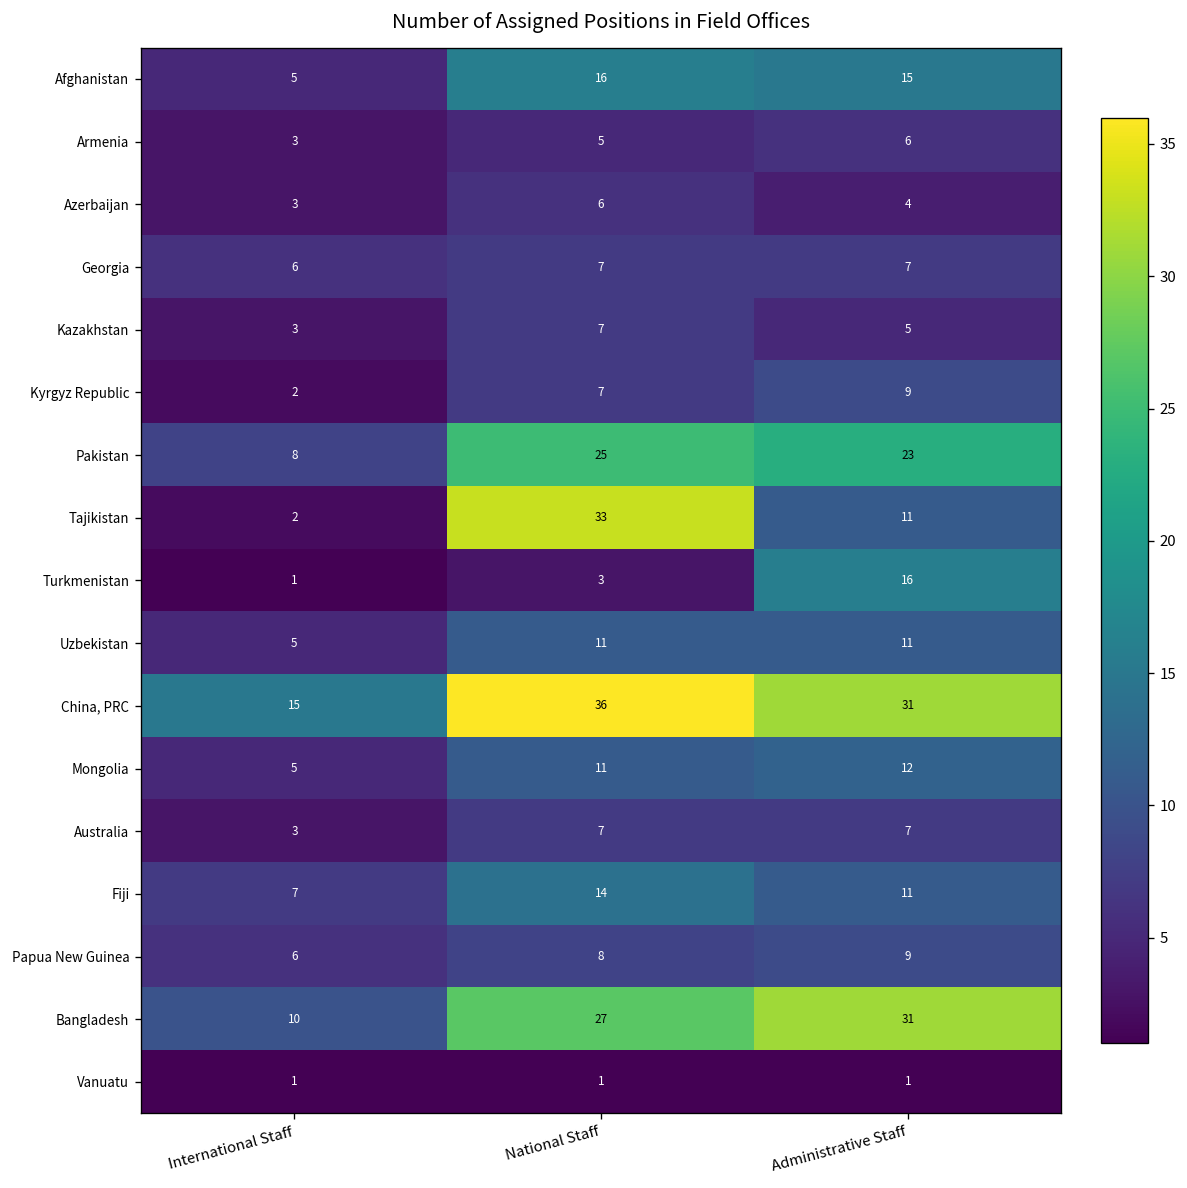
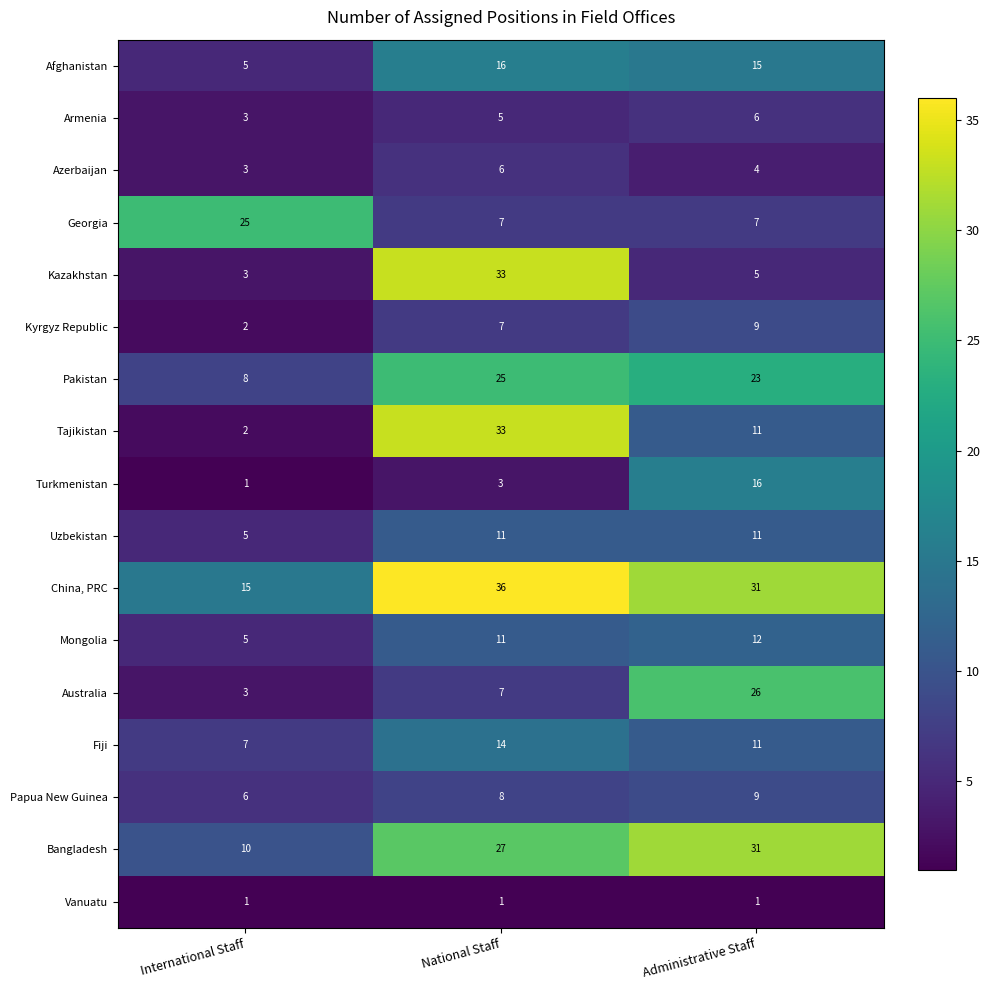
  {
    "Afghanistan": {
      "International Staff": 5,
      "National Staff": 16,
      "Administrative Staff": 15
    },
    "Armenia": {
      "International Staff": 3,
      "National Staff": 5,
      "Administrative Staff": 6
    },
    "Azerbaijan": {
      "International Staff": 3,
      "National Staff": 6,
      "Administrative Staff": 4
    },
    "Georgia": {
-     "International Staff": 6,
+     "International Staff": 25,
      "National Staff": 7,
      "Administrative Staff": 7
    },
    "Kazakhstan": {
      "International Staff": 3,
-     "National Staff": 7,
+     "National Staff": 33,
      "Administrative Staff": 5
    },
    "Kyrgyz Republic": {
      "International Staff": 2,
      "National Staff": 7,
      "Administrative Staff": 9
    },
    "Pakistan": {
      "International Staff": 8,
      "National Staff": 25,
      "Administrative Staff": 23
    },
    "Tajikistan": {
      "International Staff": 2,
      "National Staff": 33,
      "Administrative Staff": 11
    },
    "Turkmenistan": {
      "International Staff": 1,
      "National Staff": 3,
      "Administrative Staff": 16
    },
    "Uzbekistan": {
      "International Staff": 5,
      "National Staff": 11,
      "Administrative Staff": 11
    },
    "China, PRC": {
      "International Staff": 15,
      "National Staff": 36,
      "Administrative Staff": 31
    },
    "Mongolia": {
      "International Staff": 5,
      "National Staff": 11,
      "Administrative Staff": 12
    },
    "Australia": {
      "International Staff": 3,
      "National Staff": 7,
-     "Administrative Staff": 7
+     "Administrative Staff": 26
    },
    "Fiji": {
      "International Staff": 7,
      "National Staff": 14,
      "Administrative Staff": 11
    },
    "Papua New Guinea": {
      "International Staff": 6,
      "National Staff": 8,
      "Administrative Staff": 9
    },
    "Bangladesh": {
      "International Staff": 10,
      "National Staff": 27,
      "Administrative Staff": 31
    },
    "Vanuatu": {
      "International Staff": 1,
      "National Staff": 1,
      "Administrative Staff": 1
    }
  }
